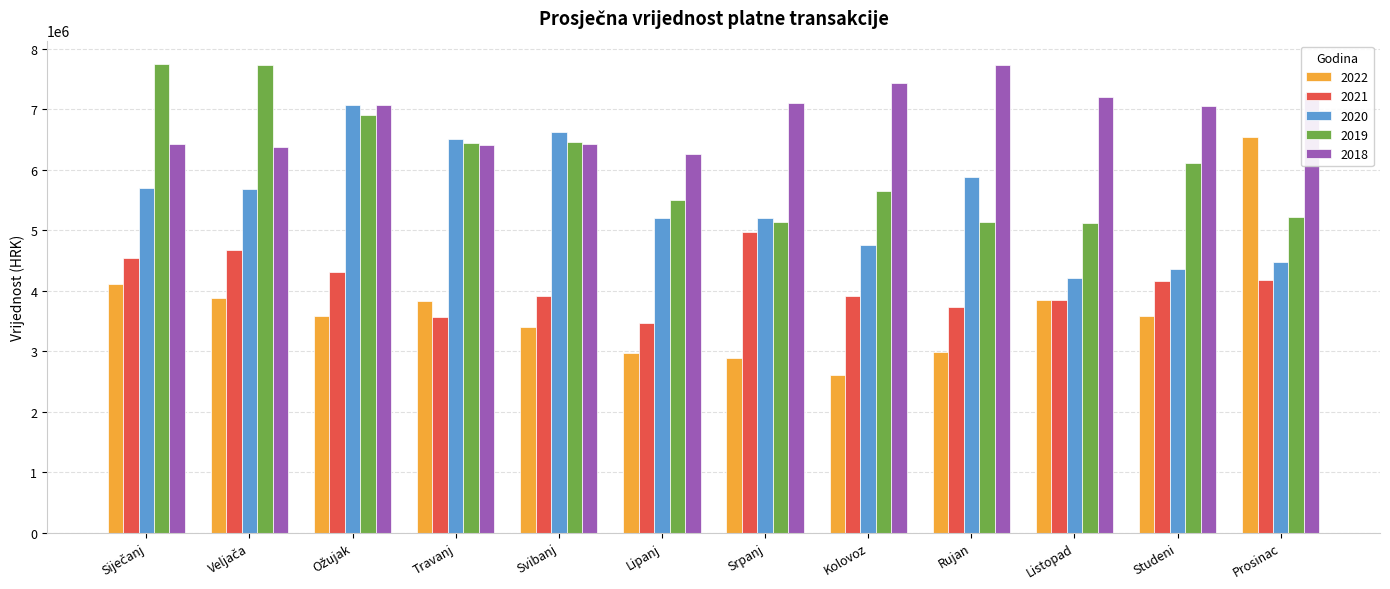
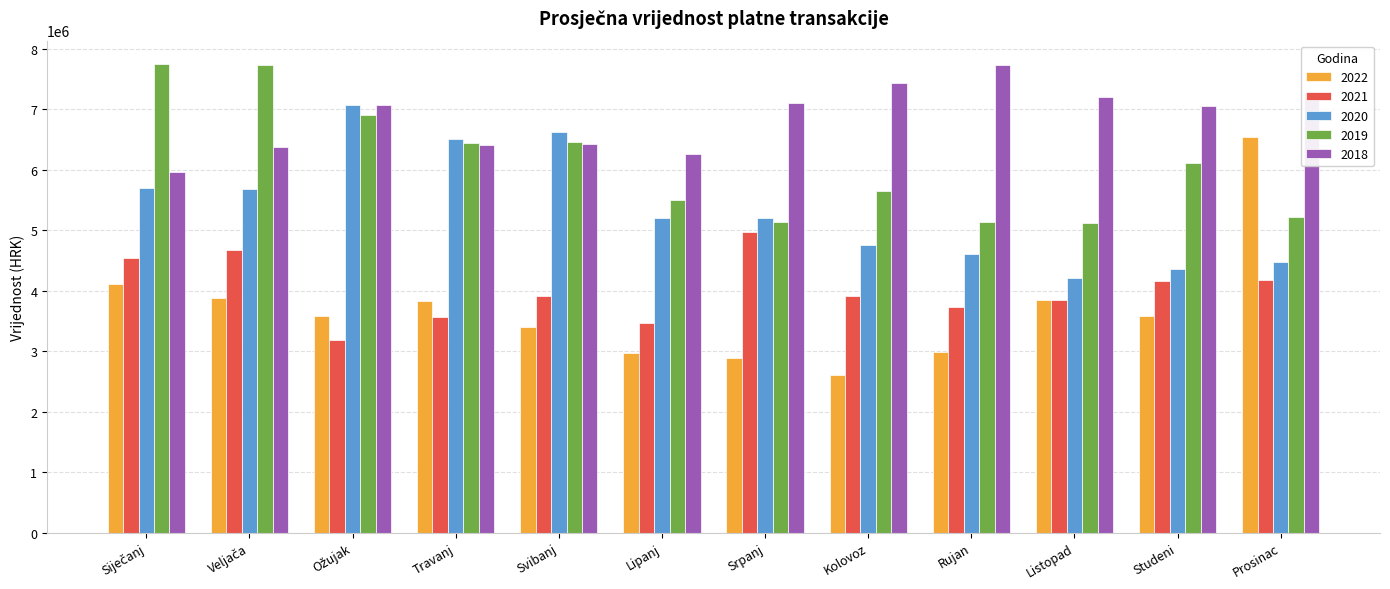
  {
    "2022": {
      "Siječanj": 4100000,
      "Veljača": 3900000,
      "Ožujak": 3600000,
      "Travanj": 3800000,
      "Svibanj": 3400000,
      "Lipanj": 3000000,
      "Srpanj": 2900000,
      "Kolovoz": 2600000,
      "Rujan": 3000000,
      "Listopad": 3900000,
      "Studeni": 3600000,
      "Prosinac": 6500000
    },
    "2021": {
      "Siječanj": 4500000,
      "Veljača": 4700000,
-     "Ožujak": 4300000,
+     "Ožujak": 3200000,
      "Travanj": 3600000,
      "Svibanj": 3900000,
      "Lipanj": 3500000,
      "Srpanj": 5000000,
      "Kolovoz": 3900000,
      "Rujan": 3700000,
      "Listopad": 3800000,
      "Studeni": 4200000,
      "Prosinac": 4200000
    },
    "2020": {
      "Siječanj": 5700000,
      "Veljača": 5700000,
      "Ožujak": 7100000,
      "Travanj": 6500000,
      "Svibanj": 6600000,
      "Lipanj": 5200000,
      "Srpanj": 5200000,
      "Kolovoz": 4800000,
-     "Rujan": 5900000,
+     "Rujan": 4600000,
      "Listopad": 4200000,
      "Studeni": 4400000,
      "Prosinac": 4500000
    },
    "2019": {
      "Siječanj": 7700000,
      "Veljača": 7700000,
      "Ožujak": 6900000,
      "Travanj": 6400000,
      "Svibanj": 6500000,
      "Lipanj": 5500000,
      "Srpanj": 5100000,
      "Kolovoz": 5600000,
      "Rujan": 5100000,
      "Listopad": 5100000,
      "Studeni": 6100000,
      "Prosinac": 5200000
    },
    "2018": {
-     "Siječanj": 6400000,
+     "Siječanj": 6000000,
      "Veljača": 6400000,
      "Ožujak": 7100000,
      "Travanj": 6400000,
      "Svibanj": 6400000,
      "Lipanj": 6300000,
      "Srpanj": 7100000,
      "Kolovoz": 7400000,
      "Rujan": 7700000,
      "Listopad": 7200000,
      "Studeni": 7100000
    }
  }
